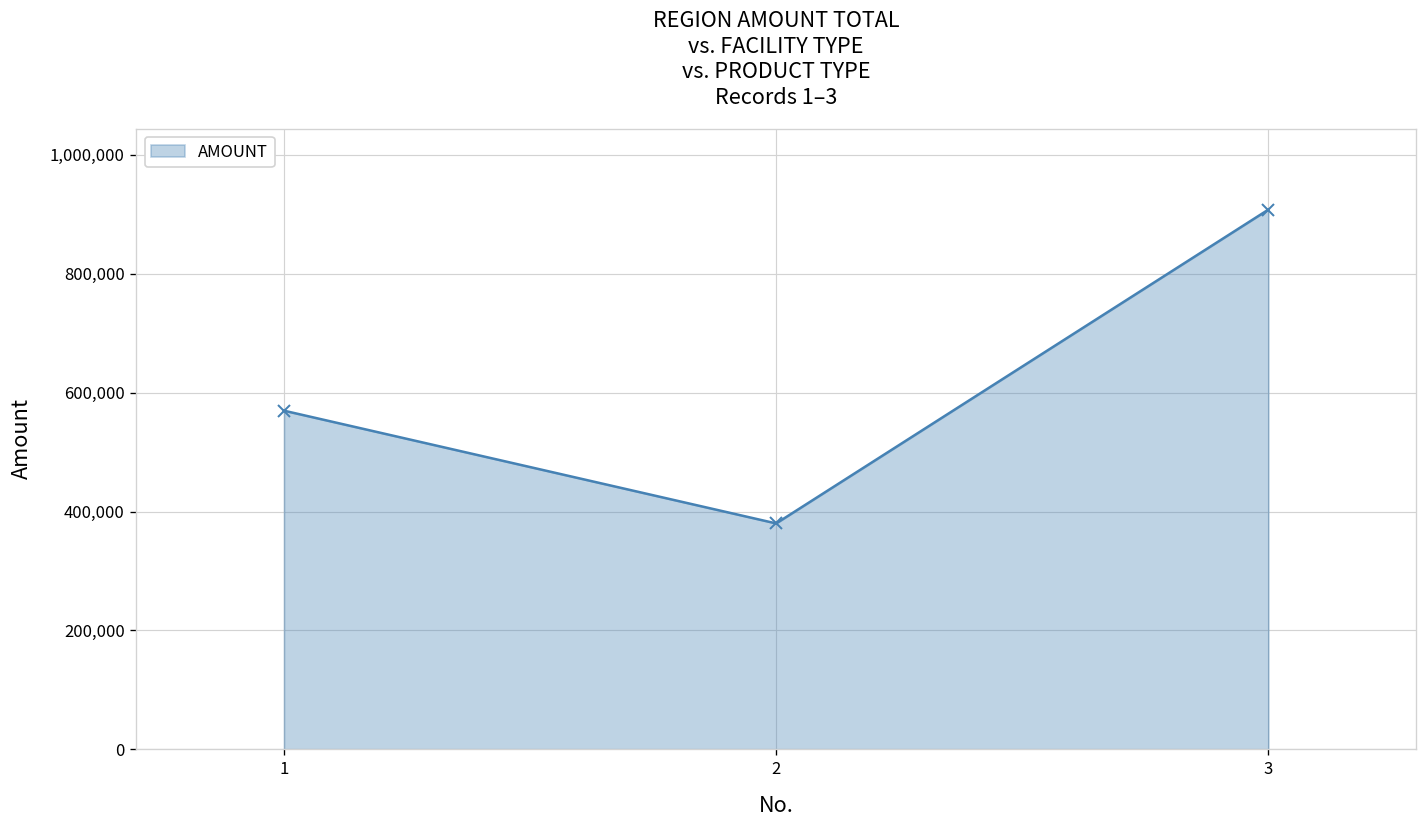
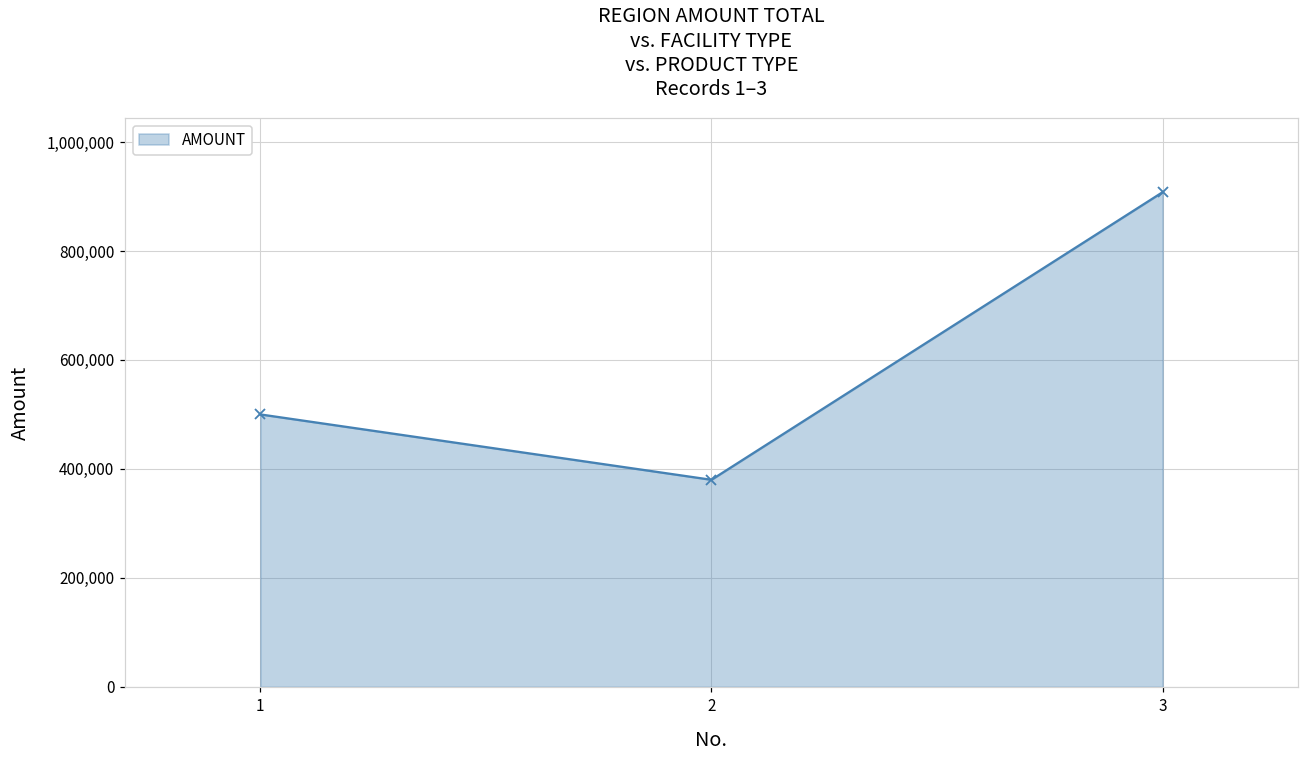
  {
-   "1": "570,000",
+   "1": "500,000",
    "2": "380,000",
    "3": "910,000"
  }
